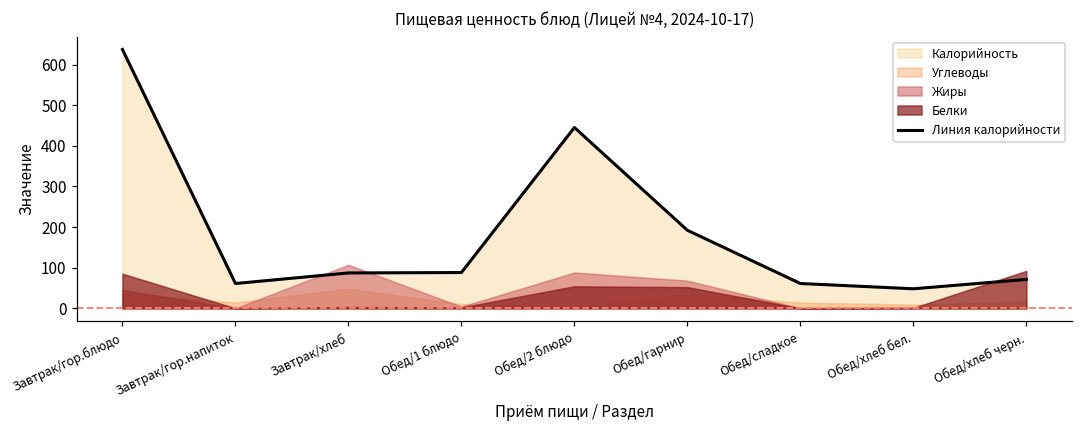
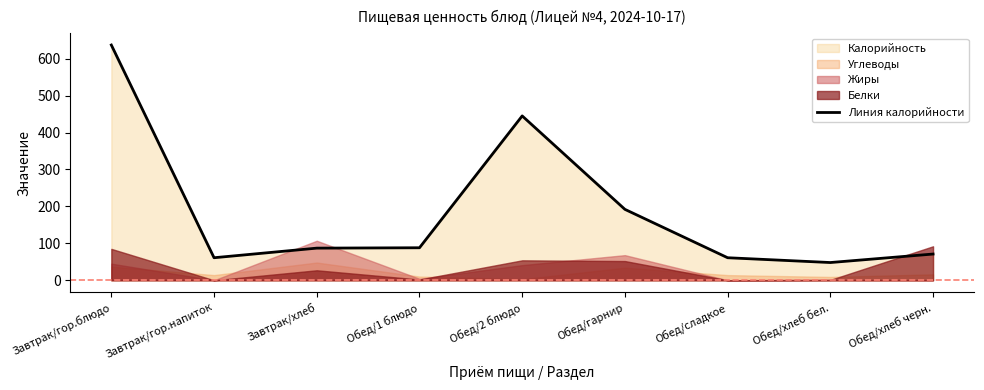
  {
    "Жиры": {
      "Завтрак/гор.блюдо": 50,
      "Завтрак/хлеб": 110,
-     "Обед/2 блюдо": 90,
+     "Обед/2 блюдо": 40,
      "Обед/гарнир": 70,
      "Обед/хлеб черн.": 0
    },
    "Белки": {
      "Завтрак/гор.блюдо": 90,
-     "Завтрак/хлеб": 0,
+     "Завтрак/хлеб": 30,
      "Обед/2 блюдо": 50,
      "Обед/гарнир": 50,
      "Обед/хлеб черн.": 90
    }
  }
